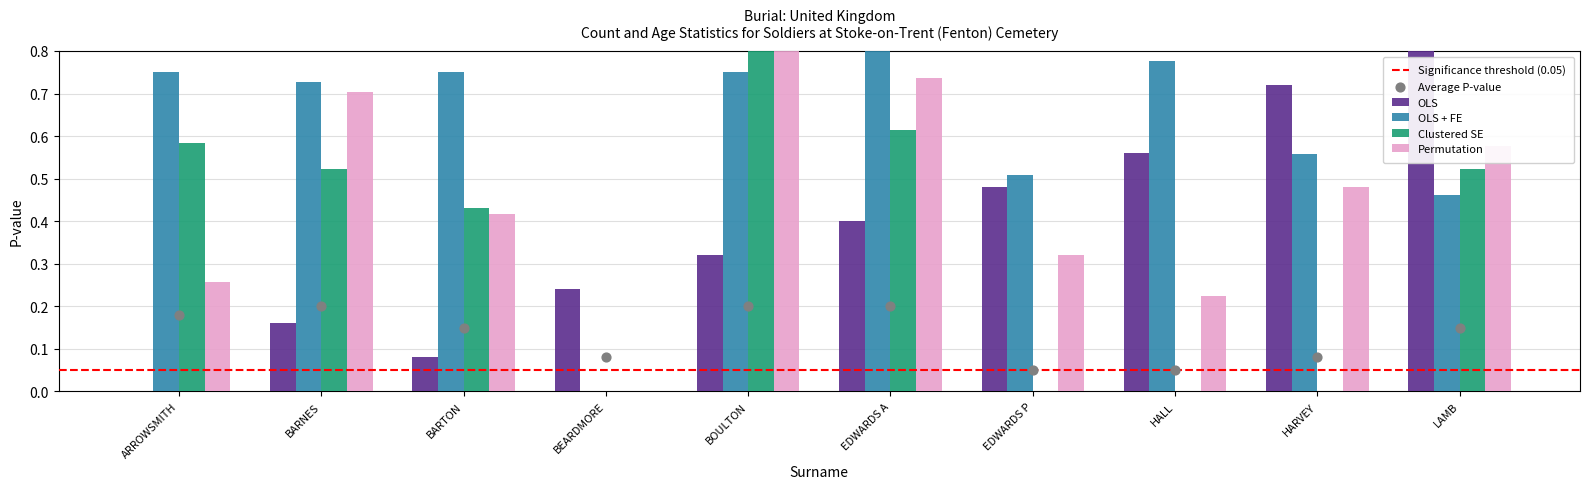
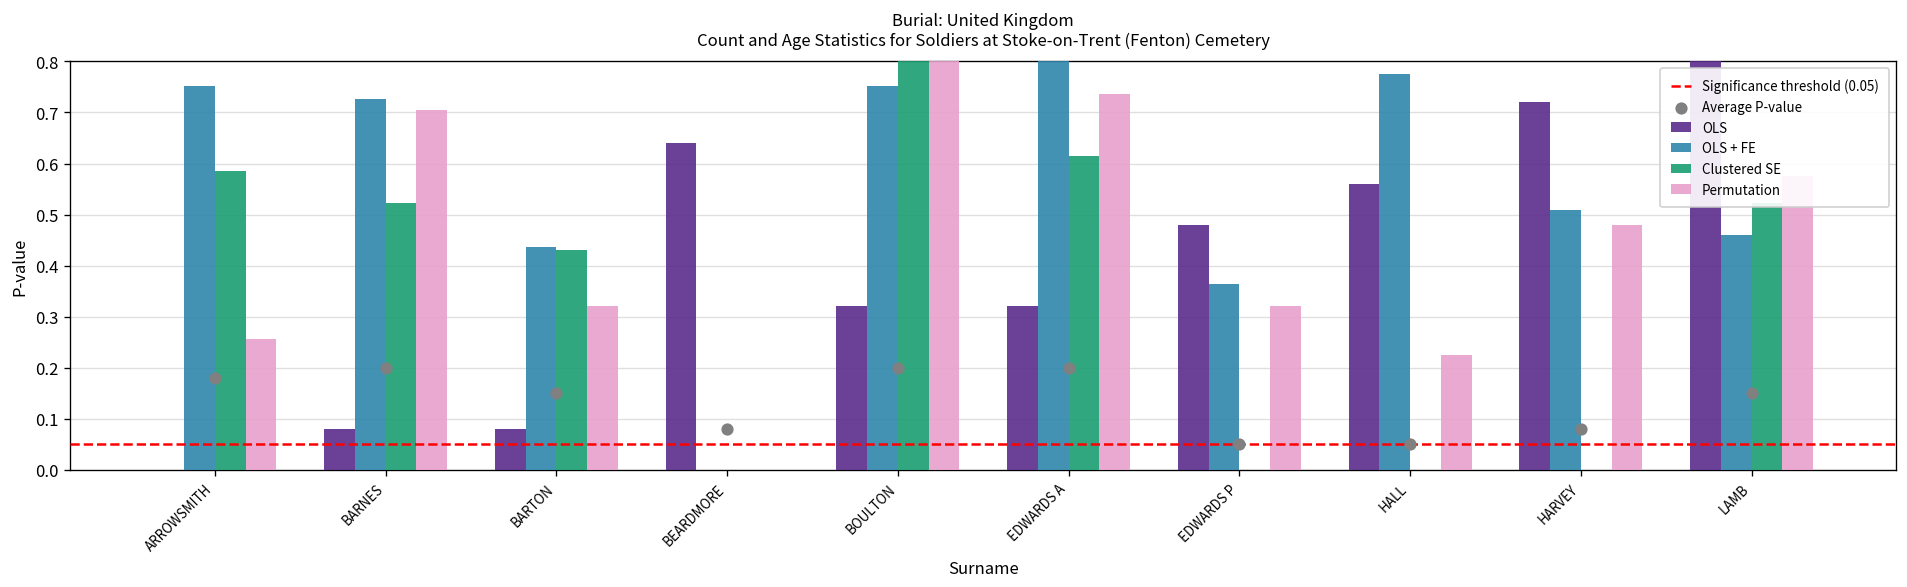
  {
    "OLS": {
      "ARROWSMITH": 0.00,
-     "BARNES": 0.16,
+     "BARNES": 0.08,
      "BARTON": 0.08,
-     "BEARDMORE": 0.24,
+     "BEARDMORE": 0.64,
      "BOULTON": 0.32,
-     "EDWARDS A": 0.40,
+     "EDWARDS A": 0.32,
      "EDWARDS P": 0.48,
      "HALL": 0.56,
      "HARVEY": 0.72,
      "LAMB": 0.80
    },
    "OLS + FE": {
      "ARROWSMITH": 0.75,
      "BARNES": 0.73,
-     "BARTON": 0.75,
+     "BARTON": 0.44,
      "BEARDMORE": 0.00,
      "BOULTON": 0.75,
      "EDWARDS A": 0.80,
-     "EDWARDS P": 0.51,
+     "EDWARDS P": 0.36,
      "HALL": 0.78,
-     "HARVEY": 0.56,
+     "HARVEY": 0.51,
      "LAMB": 0.46
    },
    "Clustered SE": {
      "ARROWSMITH": 0.58,
      "BARNES": 0.52,
      "BARTON": 0.43,
      "BEARDMORE": 0.00,
      "BOULTON": 0.80,
      "EDWARDS A": 0.62,
      "EDWARDS P": 0.00,
      "HALL": 0.00,
      "HARVEY": 0.00,
      "LAMB": 0.52
    },
    "Permutation": {
      "ARROWSMITH": 0.26,
      "BARNES": 0.70,
-     "BARTON": 0.42,
+     "BARTON": 0.32,
      "BEARDMORE": 0.00,
      "BOULTON": 0.80,
      "EDWARDS A": 0.74,
      "EDWARDS P": 0.32,
      "HALL": 0.22,
      "HARVEY": 0.48
    }
  }
